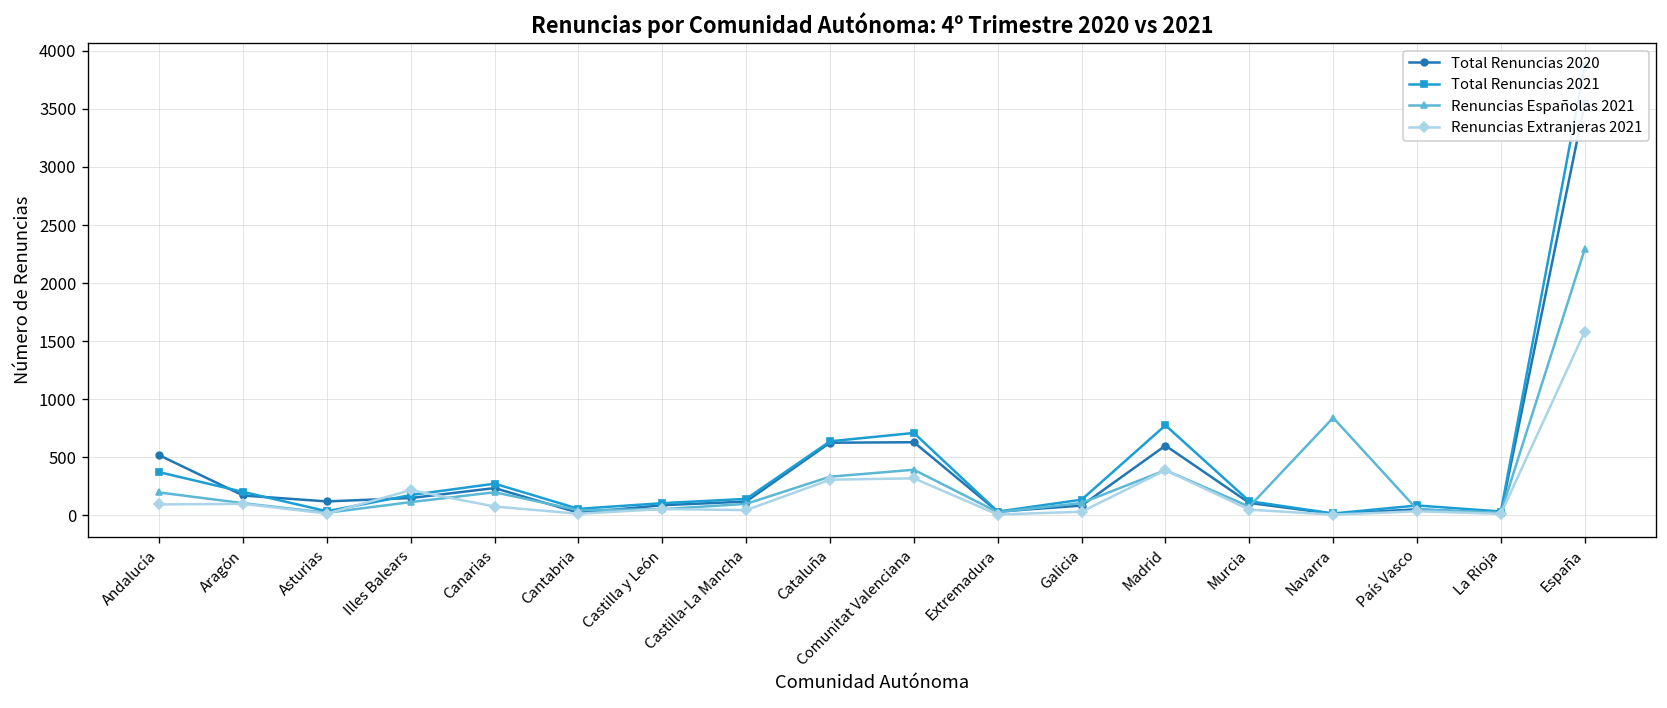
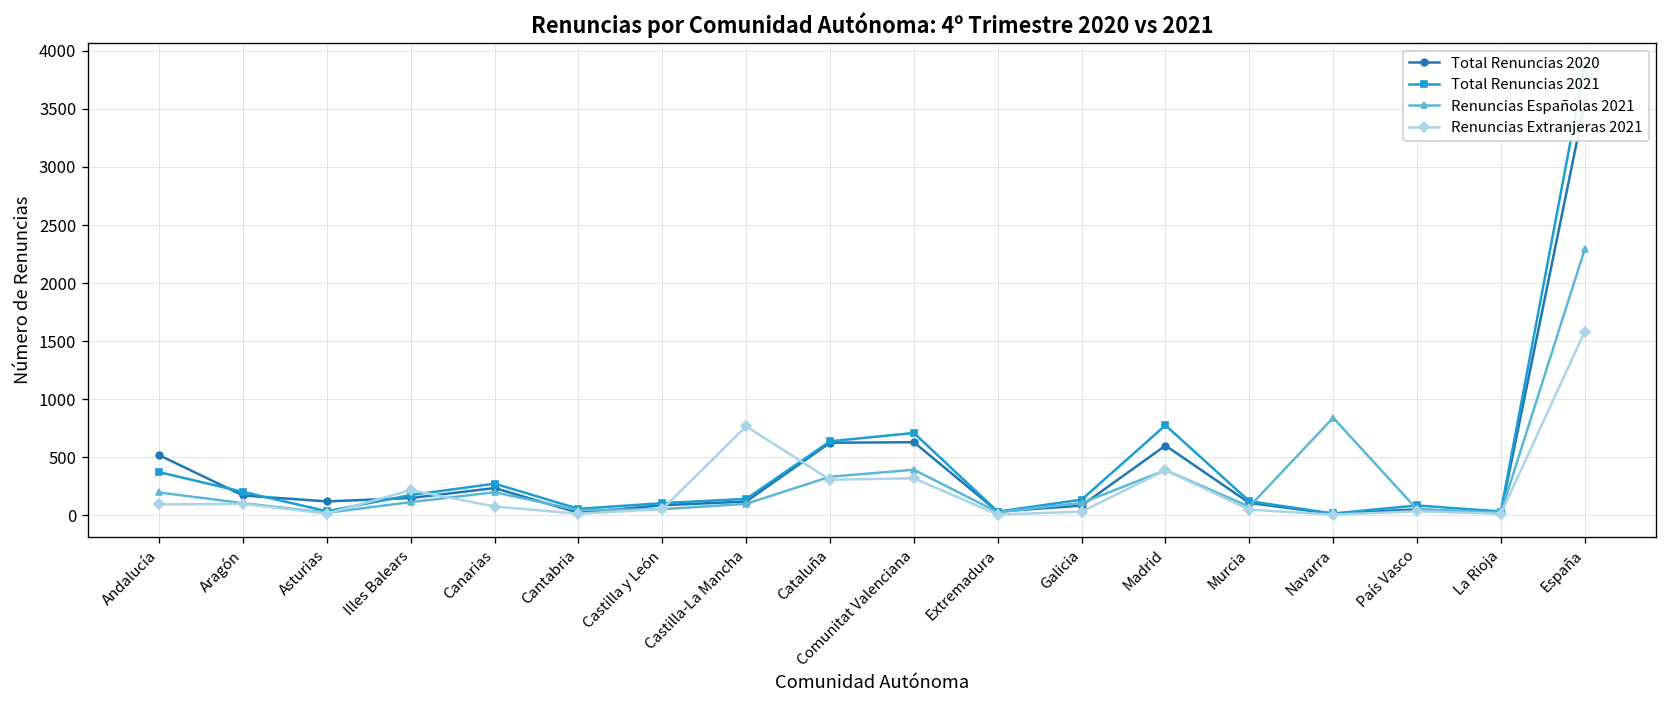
  {
    "Renuncias Españolas 2021": {
      "Andalucía": 200,
      "Illes Balears": 100,
      "Canarias": 200,
      "Cataluña": 300,
      "Comunitat Valenciana": 400,
      "Navarra": 800,
      "España": 2300
    },
    "Renuncias Extranjeras 2021": {
      "Andalucía": 100,
      "Illes Balears": 200,
      "Canarias": 100,
-     "Castilla-La Mancha": 0,
+     "Castilla-La Mancha": 800,
      "Cataluña": 300,
      "Comunitat Valenciana": 300,
      "Galicia": 0,
      "España": 1600
    }
  }
